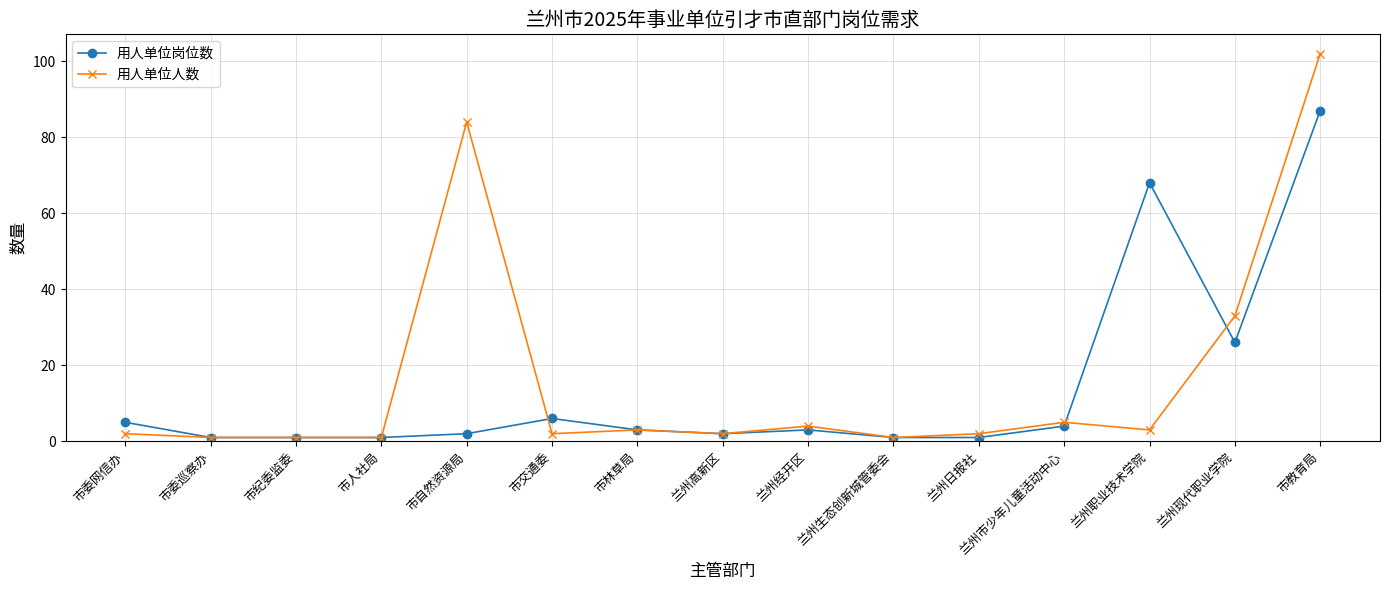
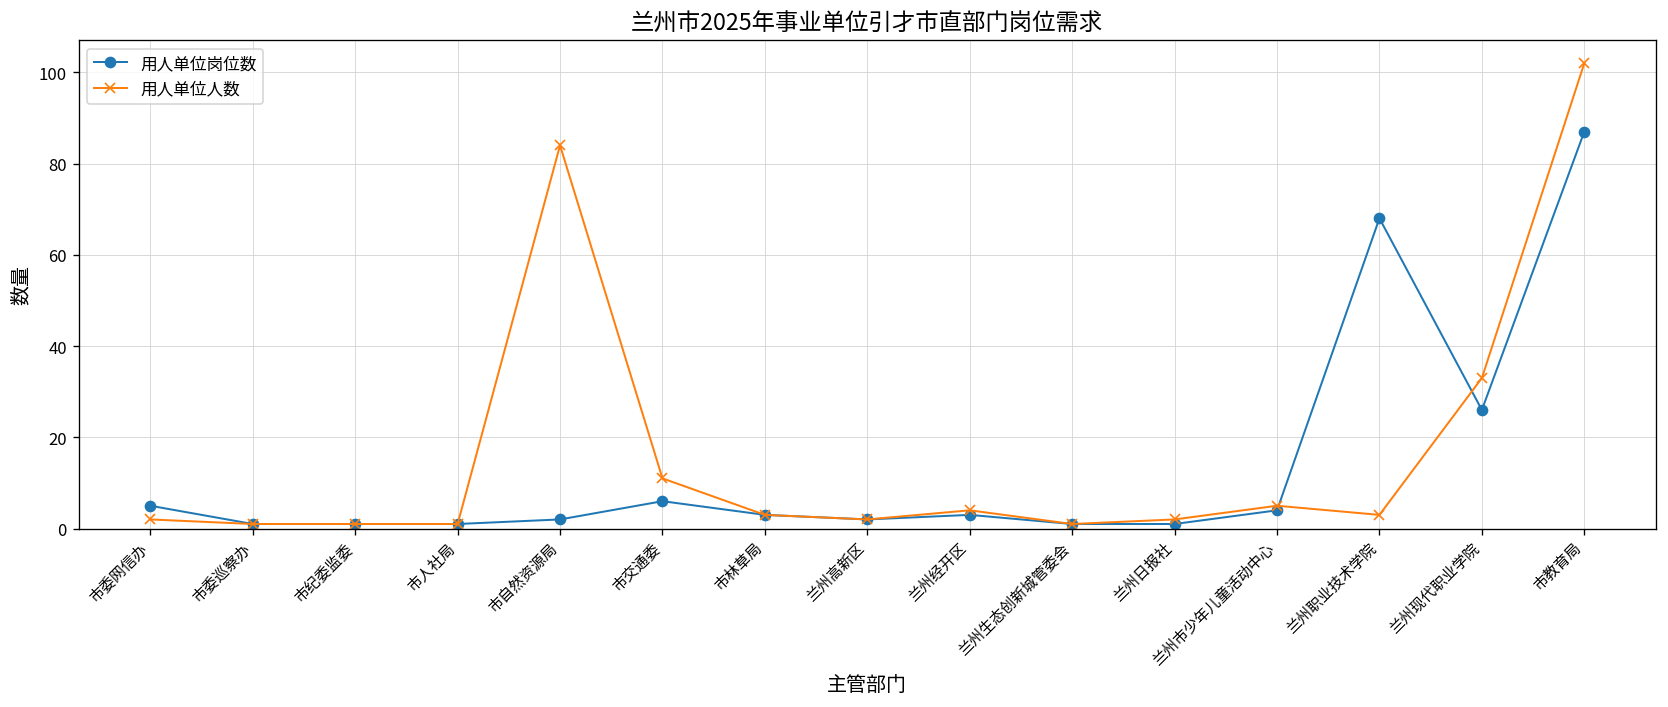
  {
    "用人单位岗位数": {
      "市委网信办": 5,
      "市自然资源局": 2,
      "市交通委": 6,
      "兰州经开区": 3,
      "兰州日报社": 1,
      "兰州市少年儿童活动中心": 4,
      "兰州职业技术学院": 68,
      "兰州现代职业学院": 26,
      "市教育局": 87
    },
    "用人单位人数": {
      "市委网信办": 2,
      "市自然资源局": 84,
-     "市交通委": 2,
+     "市交通委": 11,
      "兰州经开区": 4,
      "兰州日报社": 2,
      "兰州市少年儿童活动中心": 5,
      "兰州职业技术学院": 3,
      "兰州现代职业学院": 33,
      "市教育局": 102
    }
  }
